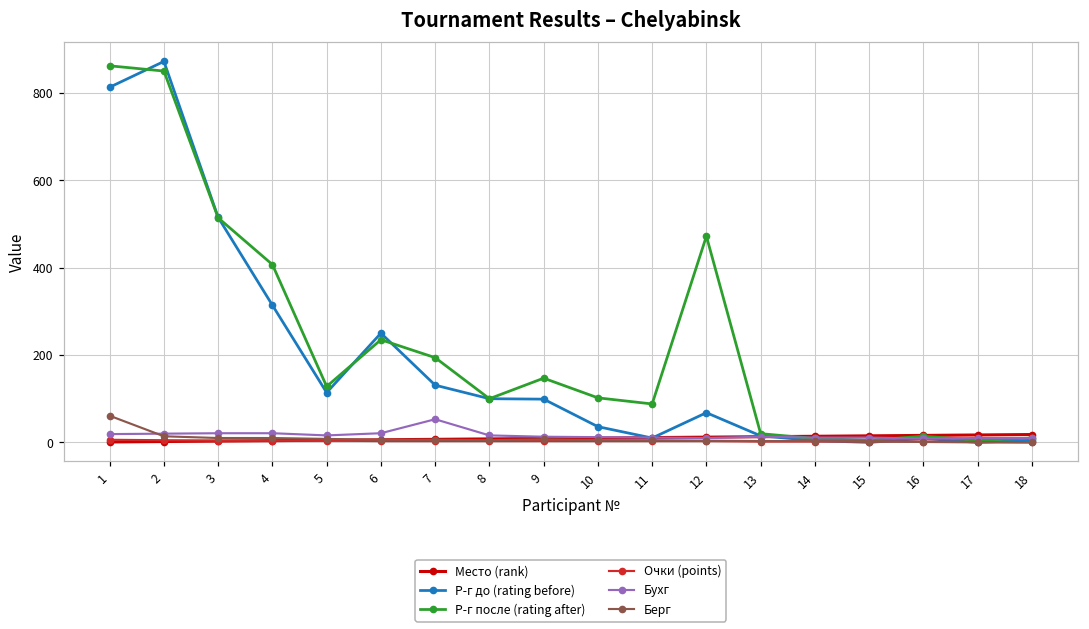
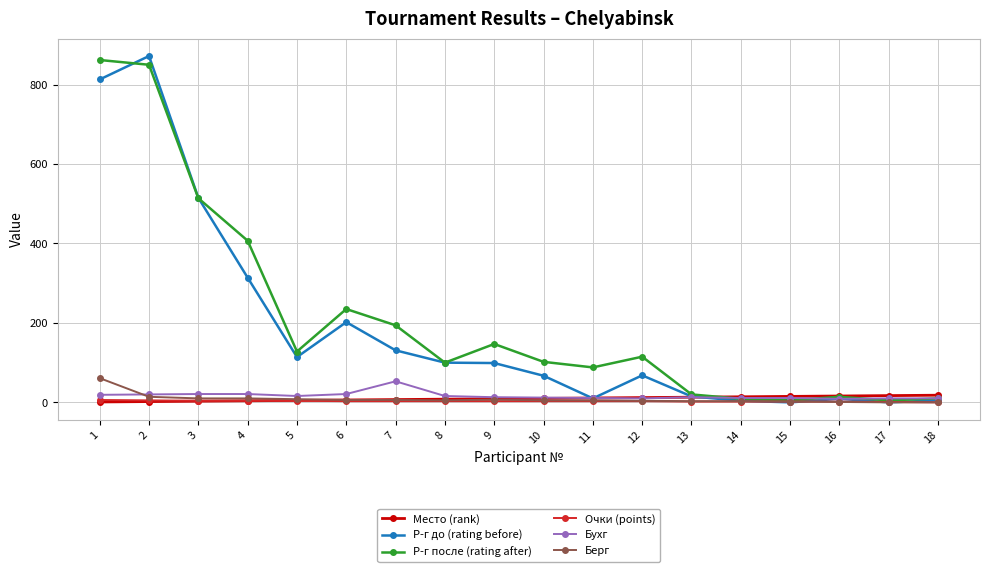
  {
    "Р-г до (rating before)": {
      "1": 810,
      "2": 870,
      "4": 310,
      "5": 110,
-     "6": 250,
+     "6": 200,
      "7": 130,
      "9": 100,
-     "10": 40,
+     "10": 70,
      "12": 70
    },
    "Р-г после (rating after)": {
      "1": 860,
      "2": 850,
      "4": 410,
      "5": 130,
      "6": 240,
      "7": 190,
      "9": 150,
      "10": 100,
      "11": 90,
-     "12": 470
+     "12": 120
    },
    "Бухг": {
      "1": 20,
      "3": 20,
      "4": 20,
      "5": 20,
      "6": 20,
      "7": 50,
      "8": 20
    },
    "Берг": {
      "1": 60
    }
  }
